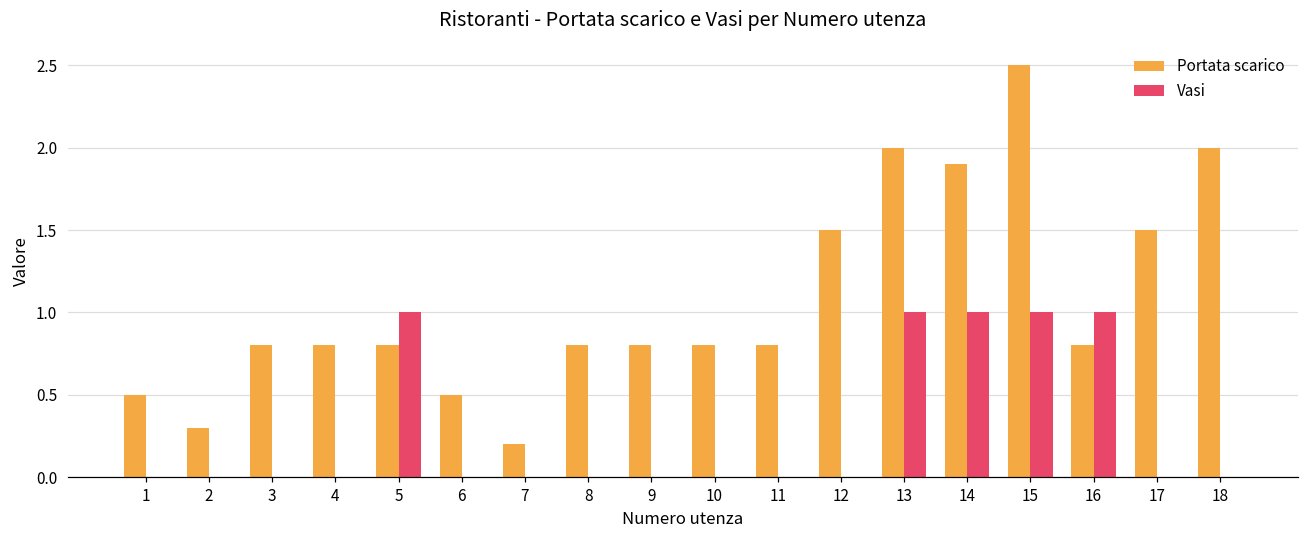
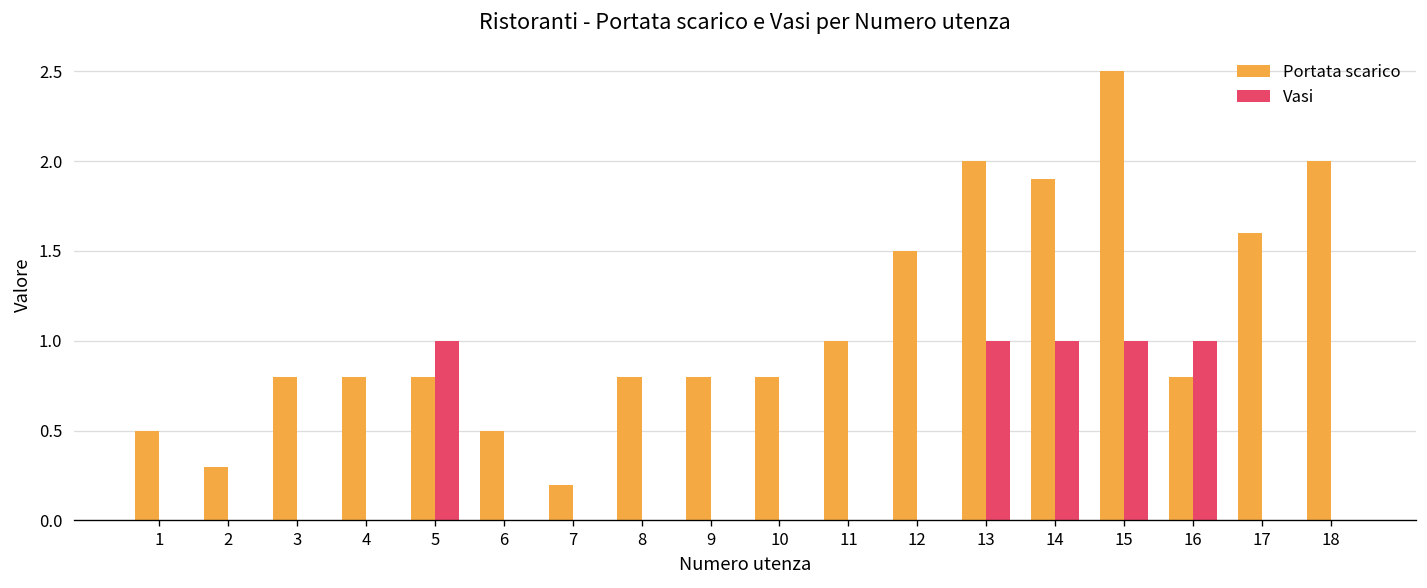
  {
    "Portata scarico": {
      "1": 0.5,
      "2": 0.3,
      "3": 0.8,
      "4": 0.8,
      "5": 0.8,
      "6": 0.5,
      "7": 0.2,
      "8": 0.8,
      "9": 0.8,
      "10": 0.8,
-     "11": 0.8,
+     "11": 1.0,
      "12": 1.5,
      "13": 2.0,
      "14": 1.9,
      "15": 2.5,
      "16": 0.8,
-     "17": 1.5,
+     "17": 1.6,
      "18": 2.0
    },
    "Vasi": {
      "1": 0.0,
      "2": 0.0,
      "3": 0.0,
      "4": 0.0,
      "5": 1.0,
      "6": 0.0,
      "7": 0.0,
      "8": 0.0,
      "9": 0.0,
      "10": 0.0,
      "11": 0.0,
      "12": 0.0,
      "13": 1.0,
      "14": 1.0,
      "15": 1.0,
      "16": 1.0,
      "17": 0.0,
      "18": 0.0
    }
  }
